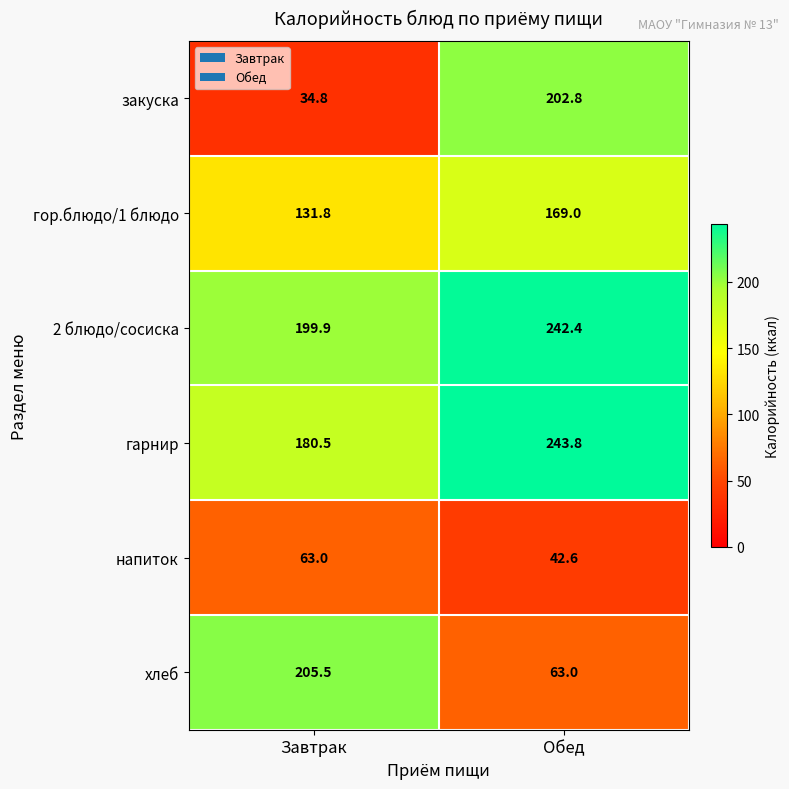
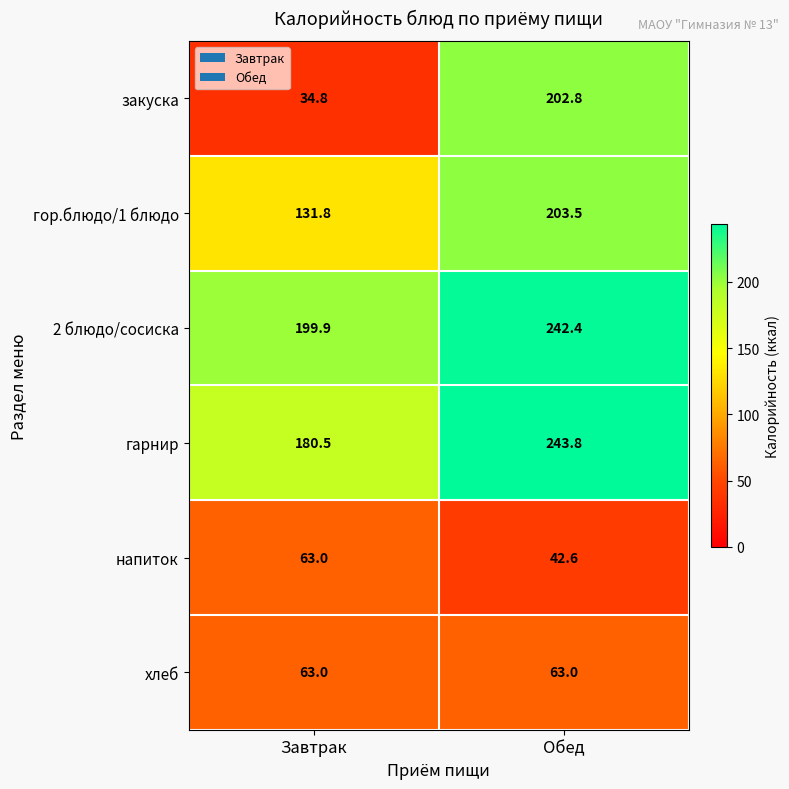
  {
    "закуска": {
      "Завтрак": 34.8,
      "Обед": 202.8
    },
    "гор.блюдо/1 блюдо": {
      "Завтрак": 131.8,
-     "Обед": 169.0
+     "Обед": 203.5
    },
    "2 блюдо/сосиска": {
      "Завтрак": 199.9,
      "Обед": 242.4
    },
    "гарнир": {
      "Завтрак": 180.5,
      "Обед": 243.8
    },
    "напиток": {
      "Завтрак": 63.0,
      "Обед": 42.6
    },
    "хлеб": {
-     "Завтрак": 205.5,
+     "Завтрак": 63.0,
      "Обед": 63.0
    }
  }
